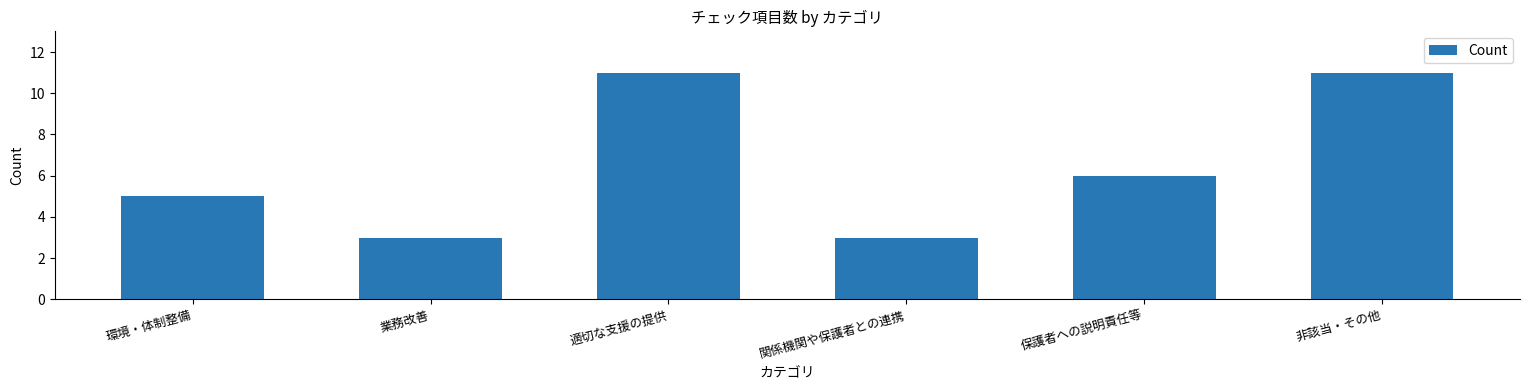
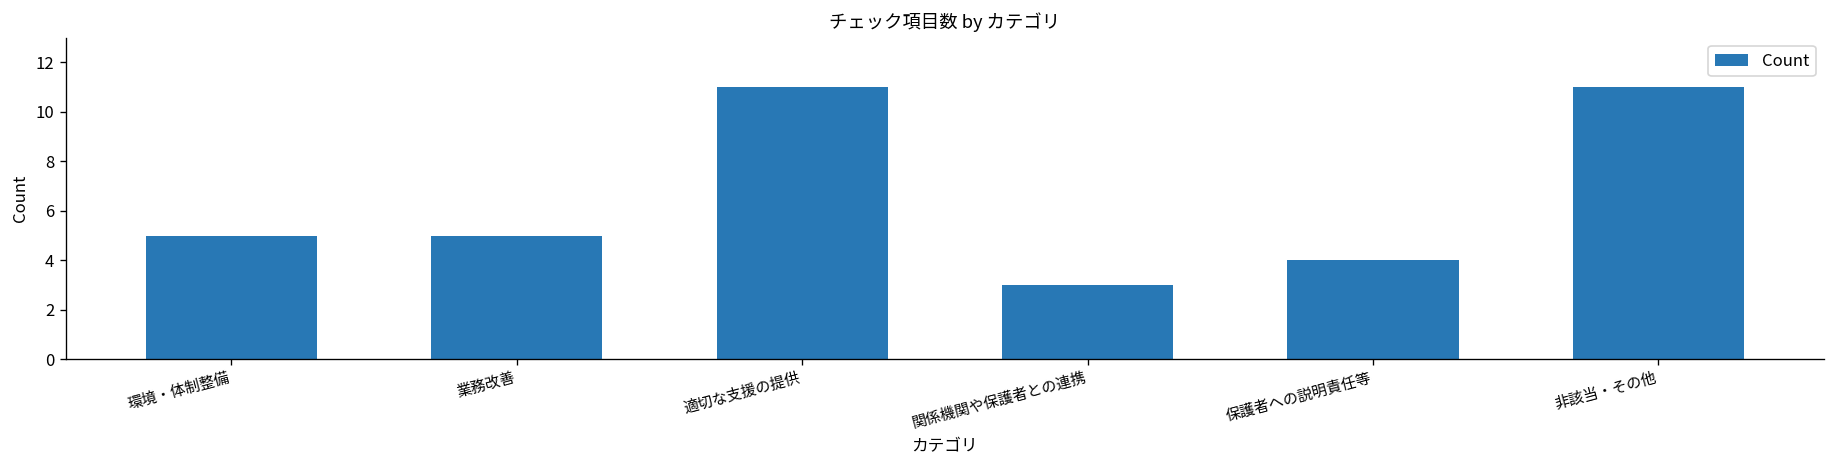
  {
    "環境・体制整備": 5,
-   "業務改善": 3,
+   "業務改善": 5,
    "適切な支援の提供": 11,
    "関係機関や保護者との連携": 3,
-   "保護者への説明責任等": 6,
+   "保護者への説明責任等": 4,
    "非該当・その他": 11
  }
